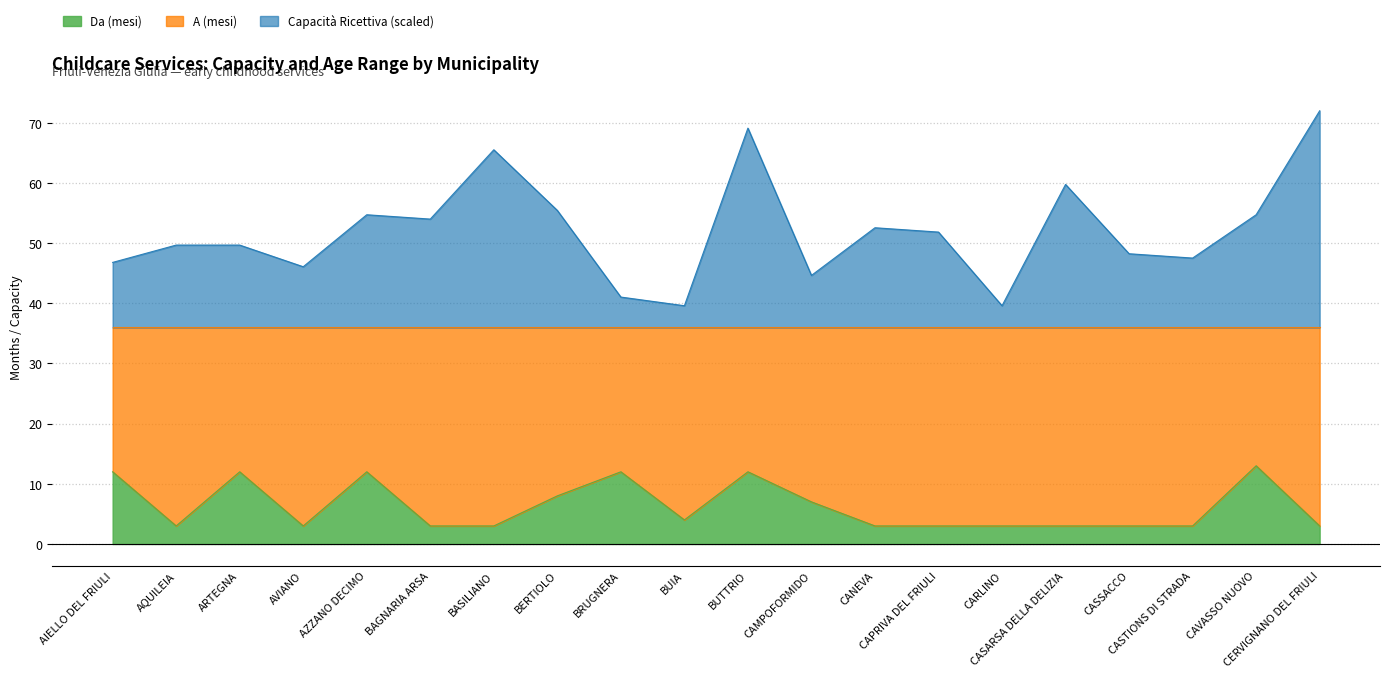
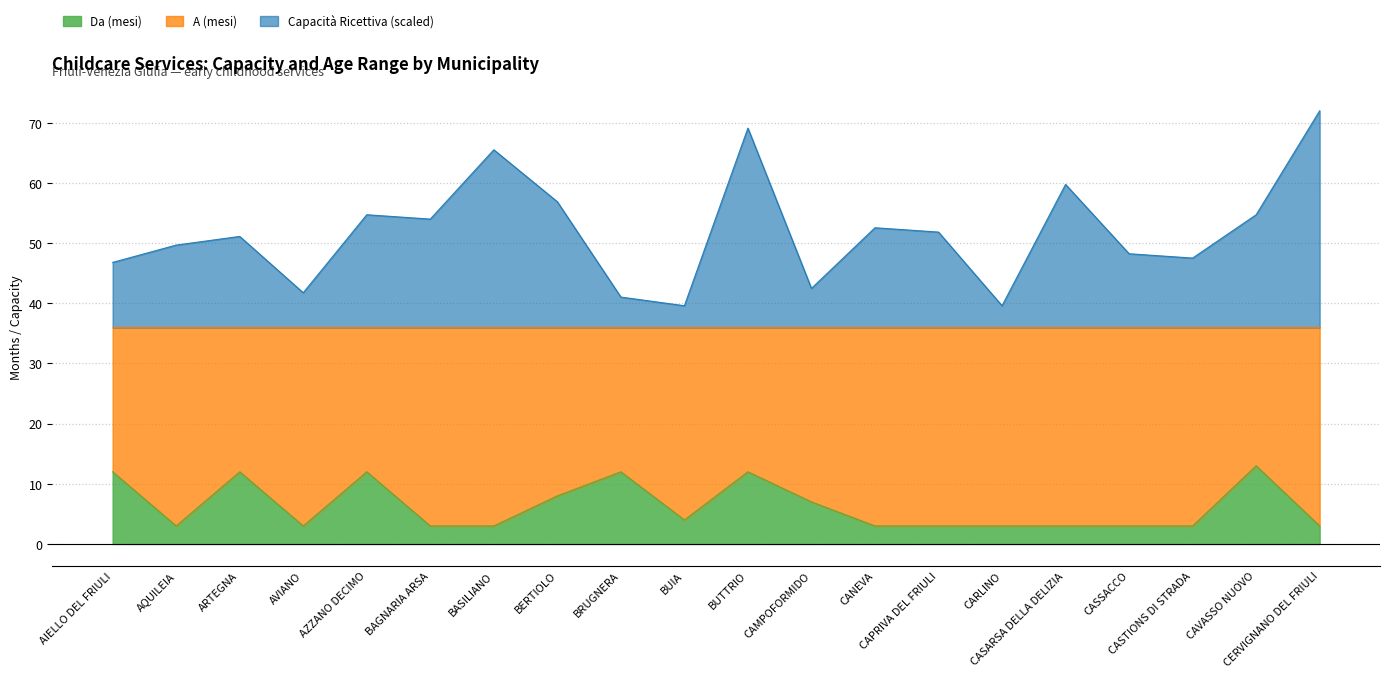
  {
    "Da (mesi)": {
      "AIELLO DEL FRIULI": 12,
      "AQUILEIA": 3,
      "ARTEGNA": 12,
      "AVIANO": 3,
      "AZZANO DECIMO": 12,
      "BAGNARIA ARSA": 3,
      "BASILIANO": 3,
      "BERTIOLO": 8,
      "BRUGNERA": 12,
      "BUIA": 4,
      "BUTTRIO": 12,
      "CAMPOFORMIDO": 7,
      "CANEVA": 3,
      "CAPRIVA DEL FRIULI": 3,
      "CARLINO": 3,
      "CASARSA DELLA DELIZIA": 3,
      "CASSACCO": 3,
      "CASTIONS DI STRADA": 3,
      "CAVASSO NUOVO": 13,
      "CERVIGNANO DEL FRIULI": 3
    },
    "A (mesi)": {
      "AIELLO DEL FRIULI": 36,
      "AQUILEIA": 36,
      "ARTEGNA": 36,
      "AVIANO": 36,
      "AZZANO DECIMO": 36,
      "BAGNARIA ARSA": 36,
      "BASILIANO": 36,
      "BERTIOLO": 36,
      "BRUGNERA": 36,
      "BUIA": 36,
      "BUTTRIO": 36,
      "CAMPOFORMIDO": 36,
      "CANEVA": 36,
      "CAPRIVA DEL FRIULI": 36,
      "CARLINO": 36,
      "CASARSA DELLA DELIZIA": 36,
      "CASSACCO": 36,
      "CASTIONS DI STRADA": 36,
      "CAVASSO NUOVO": 36,
      "CERVIGNANO DEL FRIULI": 36
    },
    "Capacità Ricettiva (scaled)": {
      "AIELLO DEL FRIULI": 47,
      "AQUILEIA": 50,
-     "ARTEGNA": 50,
-     "AVIANO": 46,
+     "ARTEGNA": 51,
+     "AVIANO": 42,
      "AZZANO DECIMO": 55,
      "BAGNARIA ARSA": 54,
      "BASILIANO": 66,
-     "BERTIOLO": 55,
+     "BERTIOLO": 57,
      "BRUGNERA": 41,
      "BUIA": 40,
      "BUTTRIO": 69,
-     "CAMPOFORMIDO": 45,
+     "CAMPOFORMIDO": 42,
      "CANEVA": 53,
      "CAPRIVA DEL FRIULI": 52,
      "CARLINO": 40,
      "CASARSA DELLA DELIZIA": 60,
      "CASSACCO": 48,
      "CASTIONS DI STRADA": 48,
      "CAVASSO NUOVO": 55,
      "CERVIGNANO DEL FRIULI": 72
    }
  }
